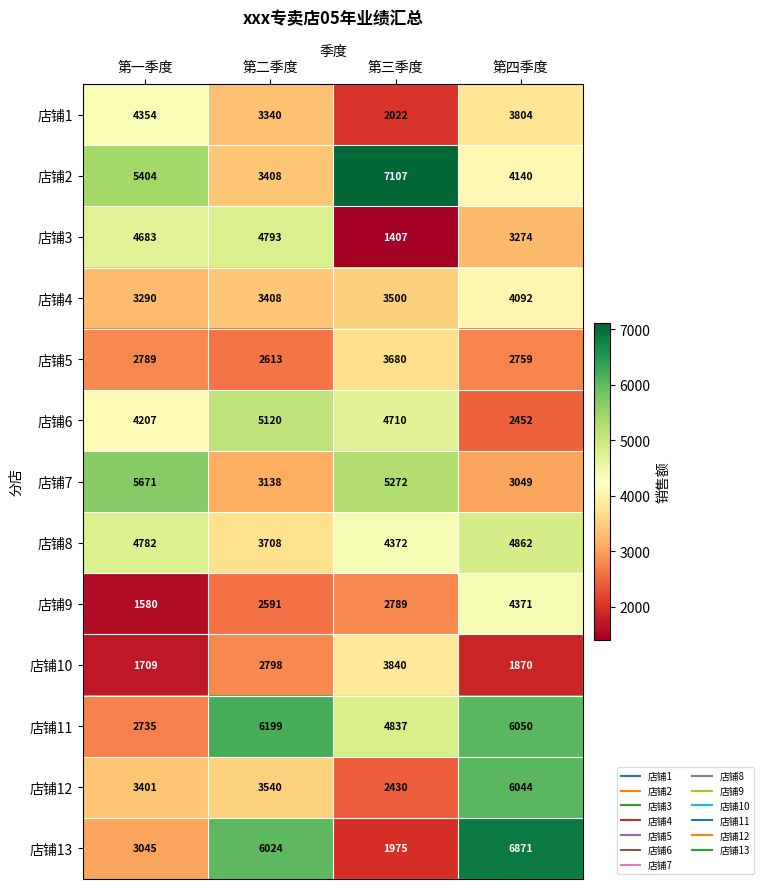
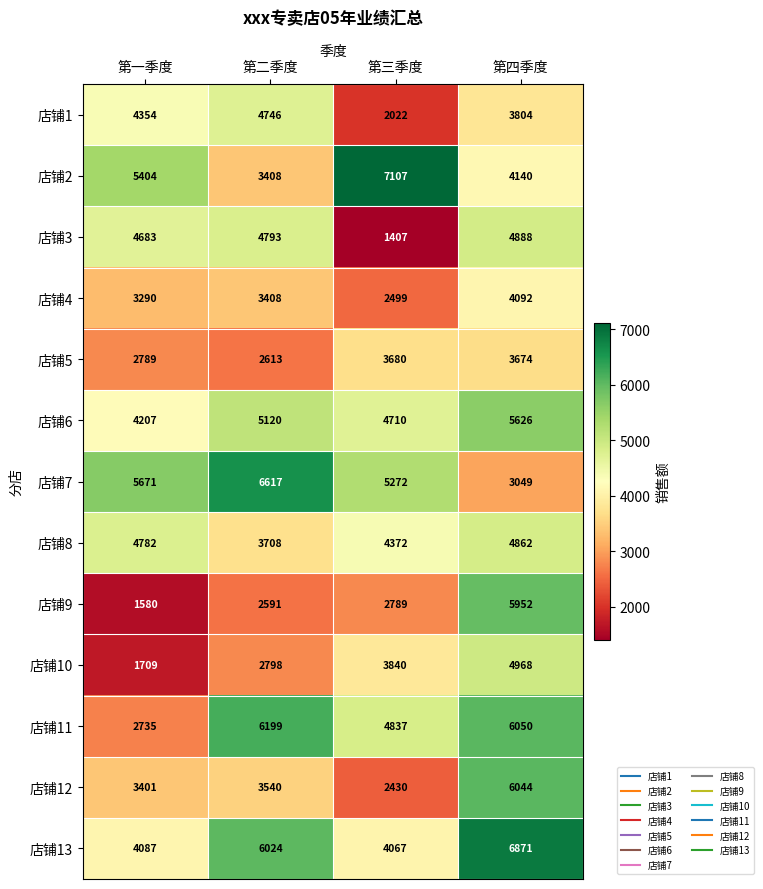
  {
    "店铺1": {
      "第一季度": 4354,
-     "第二季度": 3340,
+     "第二季度": 4746,
      "第三季度": 2022,
      "第四季度": 3804
    },
    "店铺2": {
      "第一季度": 5404,
      "第二季度": 3408,
      "第三季度": 7107,
      "第四季度": 4140
    },
    "店铺3": {
      "第一季度": 4683,
      "第二季度": 4793,
      "第三季度": 1407,
-     "第四季度": 3274
+     "第四季度": 4888
    },
    "店铺4": {
      "第一季度": 3290,
      "第二季度": 3408,
-     "第三季度": 3500,
+     "第三季度": 2499,
      "第四季度": 4092
    },
    "店铺5": {
      "第一季度": 2789,
      "第二季度": 2613,
      "第三季度": 3680,
-     "第四季度": 2759
+     "第四季度": 3674
    },
    "店铺6": {
      "第一季度": 4207,
      "第二季度": 5120,
      "第三季度": 4710,
-     "第四季度": 2452
+     "第四季度": 5626
    },
    "店铺7": {
      "第一季度": 5671,
-     "第二季度": 3138,
+     "第二季度": 6617,
      "第三季度": 5272,
      "第四季度": 3049
    },
    "店铺8": {
      "第一季度": 4782,
      "第二季度": 3708,
      "第三季度": 4372,
      "第四季度": 4862
    },
    "店铺9": {
      "第一季度": 1580,
      "第二季度": 2591,
      "第三季度": 2789,
-     "第四季度": 4371
+     "第四季度": 5952
    },
    "店铺10": {
      "第一季度": 1709,
      "第二季度": 2798,
      "第三季度": 3840,
-     "第四季度": 1870
+     "第四季度": 4968
    },
    "店铺11": {
      "第一季度": 2735,
      "第二季度": 6199,
      "第三季度": 4837,
      "第四季度": 6050
    },
    "店铺12": {
      "第一季度": 3401,
      "第二季度": 3540,
      "第三季度": 2430,
      "第四季度": 6044
    },
    "店铺13": {
-     "第一季度": 3045,
+     "第一季度": 4087,
      "第二季度": 6024,
-     "第三季度": 1975,
+     "第三季度": 4067,
      "第四季度": 6871
    }
  }
